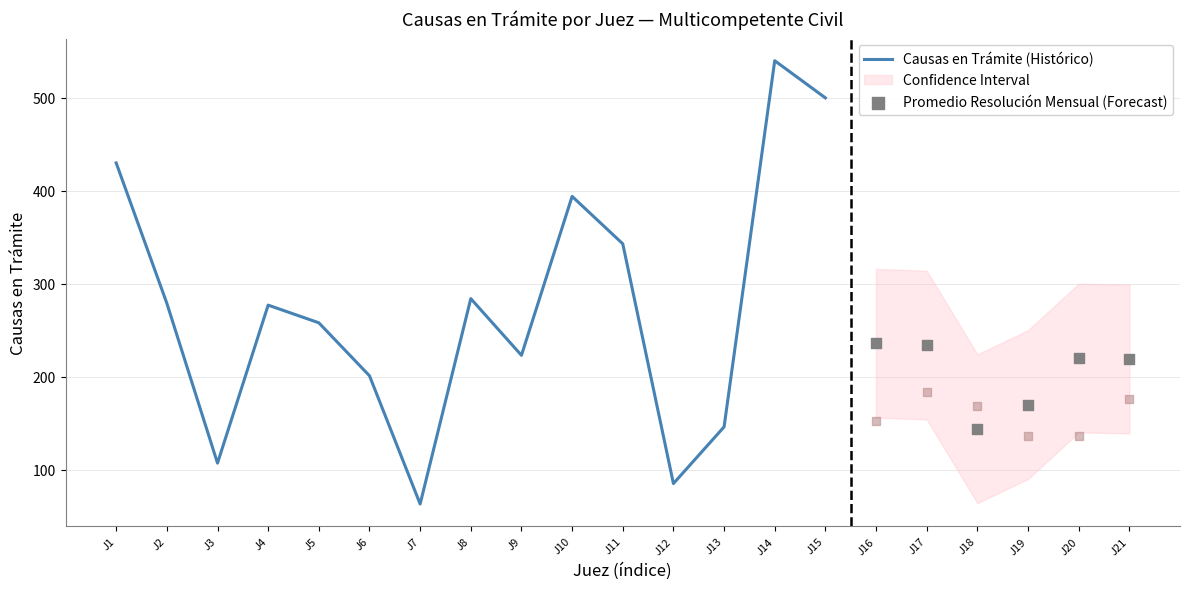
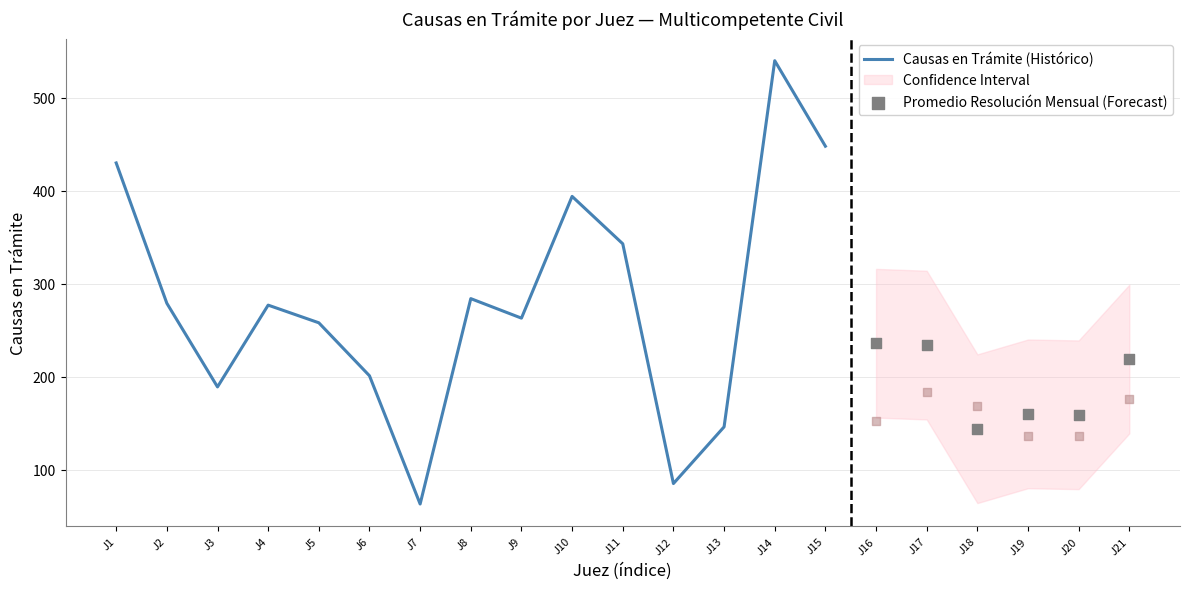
  {
    "Causas en Trámite (Histórico)": {
      "J1": 430,
      "J2": 280,
-     "J3": 110,
+     "J3": 190,
      "J4": 280,
      "J5": 260,
      "J6": 200,
      "J7": 60,
      "J8": 280,
-     "J9": 220,
+     "J9": 260,
      "J10": 390,
      "J11": 340,
      "J12": 90,
      "J13": 150,
      "J14": 540,
-     "J15": 500
+     "J15": 450
    },
    "Promedio Resolución Mensual (Forecast)": {
-     "J19": 170,
-     "J20": 220
+     "J19": 160,
+     "J20": 160
    }
  }
